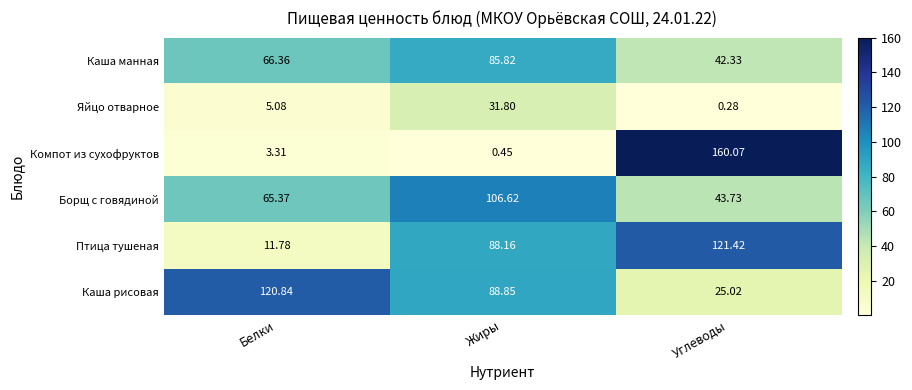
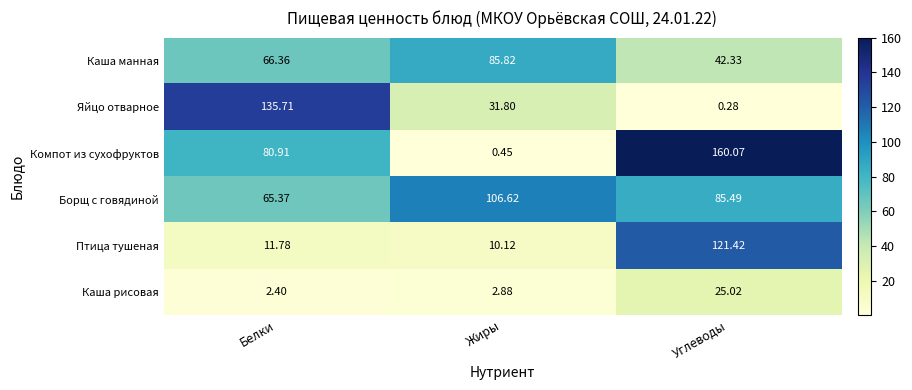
  {
    "Каша манная": {
      "Белки": 66.36,
      "Жиры": 85.82,
      "Углеводы": 42.33
    },
    "Яйцо отварное": {
-     "Белки": 5.08,
+     "Белки": 135.71,
      "Жиры": 31.80,
      "Углеводы": 0.28
    },
    "Компот из сухофруктов": {
-     "Белки": 3.31,
+     "Белки": 80.91,
      "Жиры": 0.45,
      "Углеводы": 160.07
    },
    "Борщ с говядиной": {
      "Белки": 65.37,
      "Жиры": 106.62,
-     "Углеводы": 43.73
+     "Углеводы": 85.49
    },
    "Птица тушеная": {
      "Белки": 11.78,
-     "Жиры": 88.16,
+     "Жиры": 10.12,
      "Углеводы": 121.42
    },
    "Каша рисовая": {
-     "Белки": 120.84,
-     "Жиры": 88.85,
+     "Белки": 2.40,
+     "Жиры": 2.88,
      "Углеводы": 25.02
    }
  }
